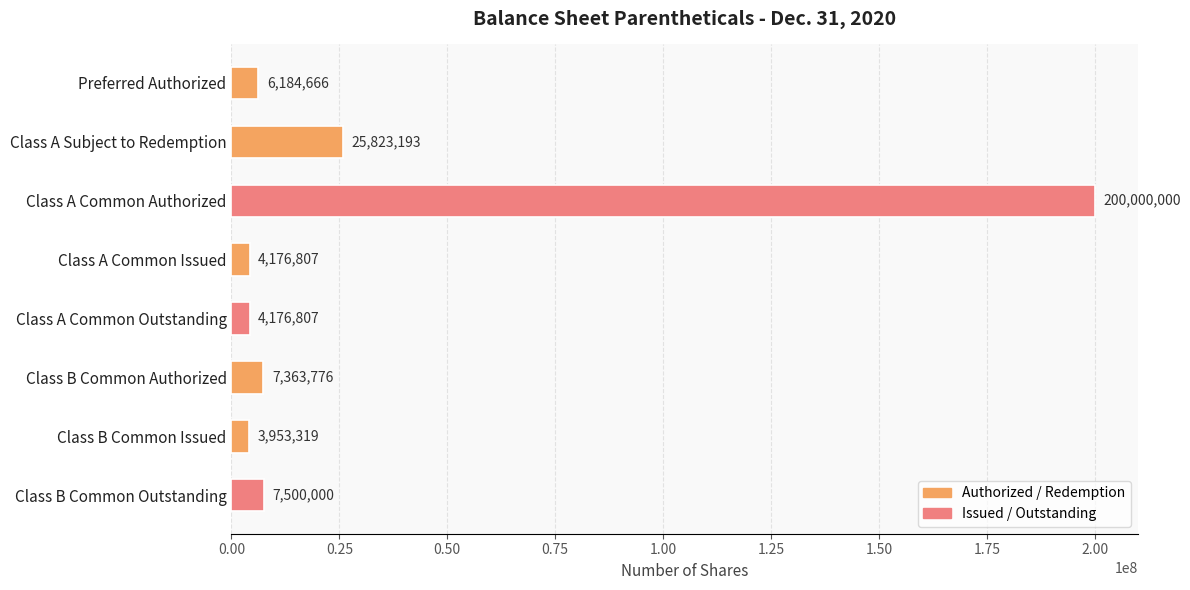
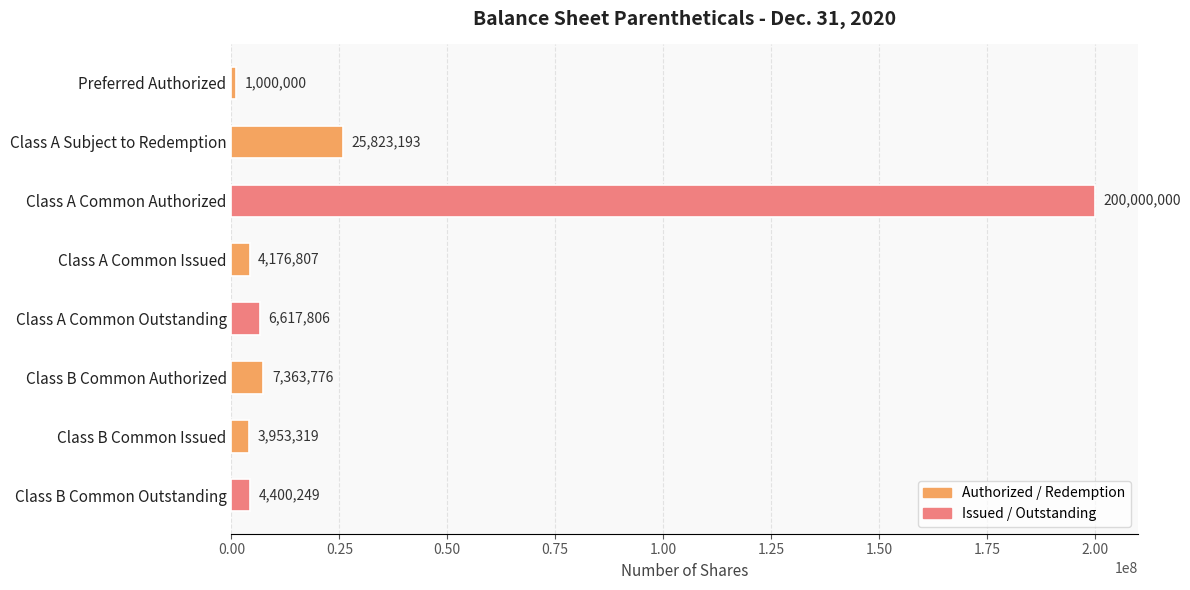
  {
-   "Preferred Authorized": "6,184,666",
+   "Preferred Authorized": "1,000,000",
    "Class A Subject to Redemption": "25,823,193",
    "Class A Common Authorized": "200,000,000",
    "Class A Common Issued": "4,176,807",
-   "Class A Common Outstanding": "4,176,807",
+   "Class A Common Outstanding": "6,617,806",
    "Class B Common Authorized": "7,363,776",
    "Class B Common Issued": "3,953,319",
-   "Class B Common Outstanding": "7,500,000"
+   "Class B Common Outstanding": "4,400,249"
  }
